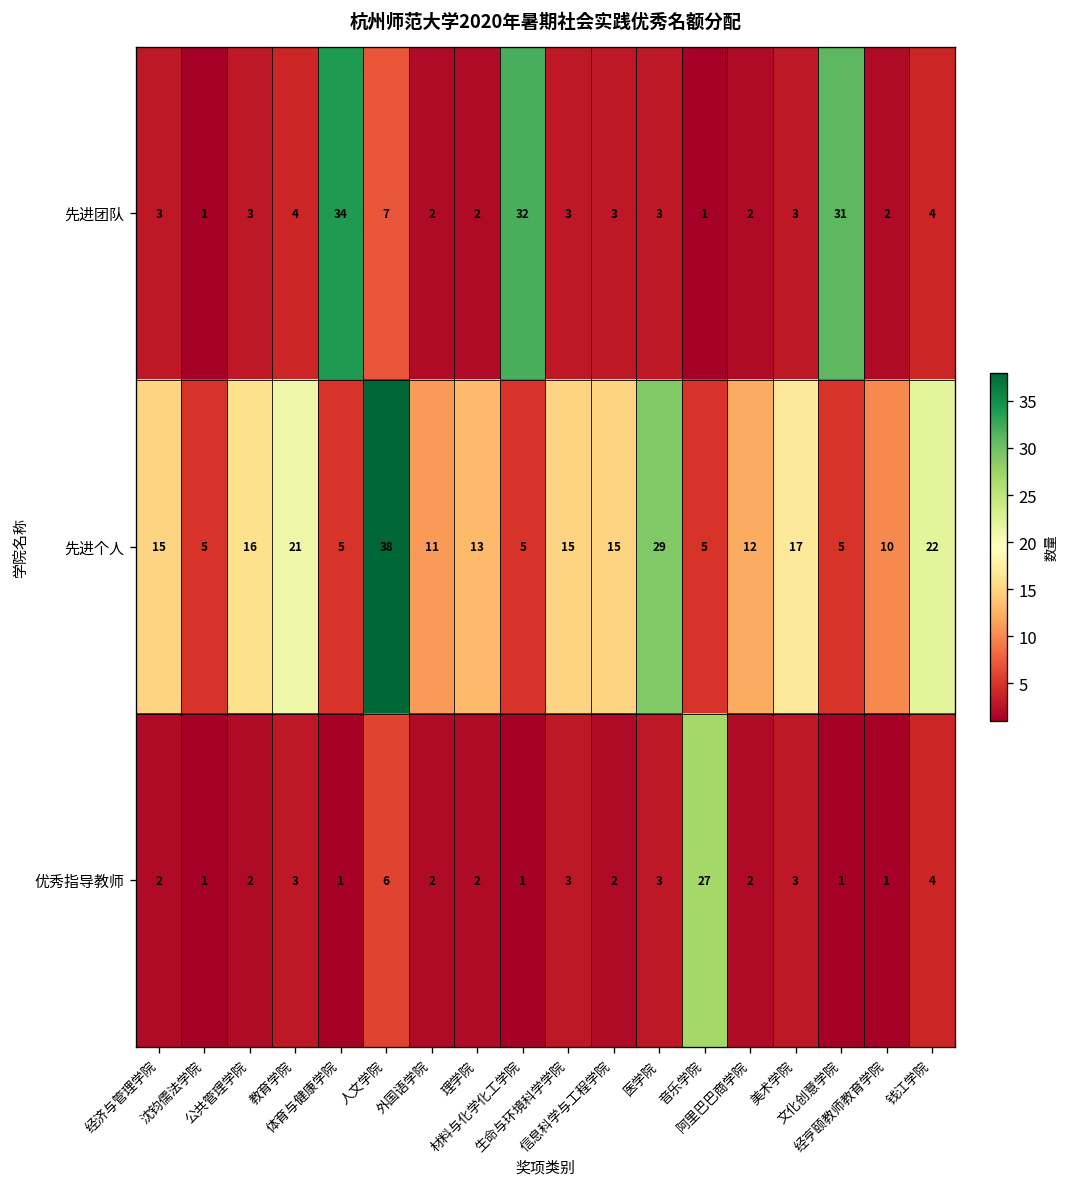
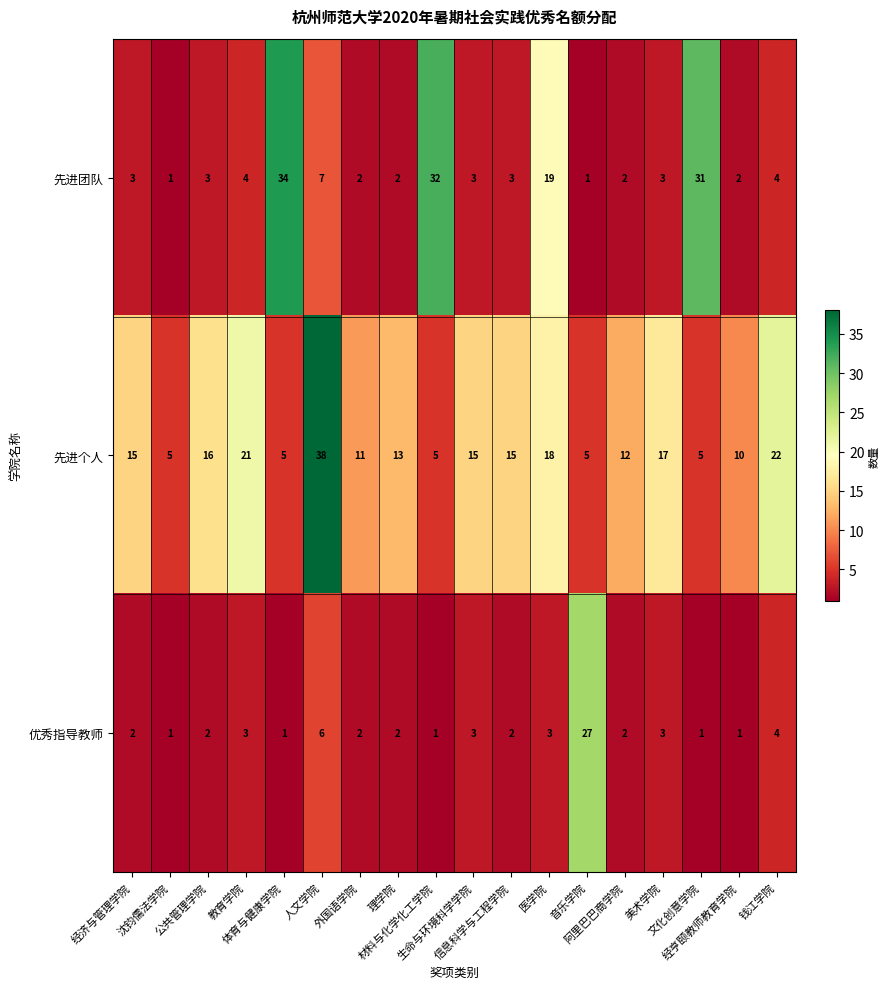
  {
    "先进团队": {
      "经济与管理学院": 3,
      "沈钧儒法学院": 1,
      "公共管理学院": 3,
      "教育学院": 4,
      "体育与健康学院": 34,
      "人文学院": 7,
      "外国语学院": 2,
      "理学院": 2,
      "材料与化学化工学院": 32,
      "生命与环境科学学院": 3,
      "信息科学与工程学院": 3,
-     "医学院": 3,
+     "医学院": 19,
      "音乐学院": 1,
      "阿里巴巴商学院": 2,
      "美术学院": 3,
      "文化创意学院": 31,
      "经亨颐教师教育学院": 2,
      "钱江学院": 4
    },
    "先进个人": {
      "经济与管理学院": 15,
      "沈钧儒法学院": 5,
      "公共管理学院": 16,
      "教育学院": 21,
      "体育与健康学院": 5,
      "人文学院": 38,
      "外国语学院": 11,
      "理学院": 13,
      "材料与化学化工学院": 5,
      "生命与环境科学学院": 15,
      "信息科学与工程学院": 15,
-     "医学院": 29,
+     "医学院": 18,
      "音乐学院": 5,
      "阿里巴巴商学院": 12,
      "美术学院": 17,
      "文化创意学院": 5,
      "经亨颐教师教育学院": 10,
      "钱江学院": 22
    },
    "优秀指导教师": {
      "经济与管理学院": 2,
      "沈钧儒法学院": 1,
      "公共管理学院": 2,
      "教育学院": 3,
      "体育与健康学院": 1,
      "人文学院": 6,
      "外国语学院": 2,
      "理学院": 2,
      "材料与化学化工学院": 1,
      "生命与环境科学学院": 3,
      "信息科学与工程学院": 2,
      "医学院": 3,
      "音乐学院": 27,
      "阿里巴巴商学院": 2,
      "美术学院": 3,
      "文化创意学院": 1,
      "经亨颐教师教育学院": 1,
      "钱江学院": 4
    }
  }
